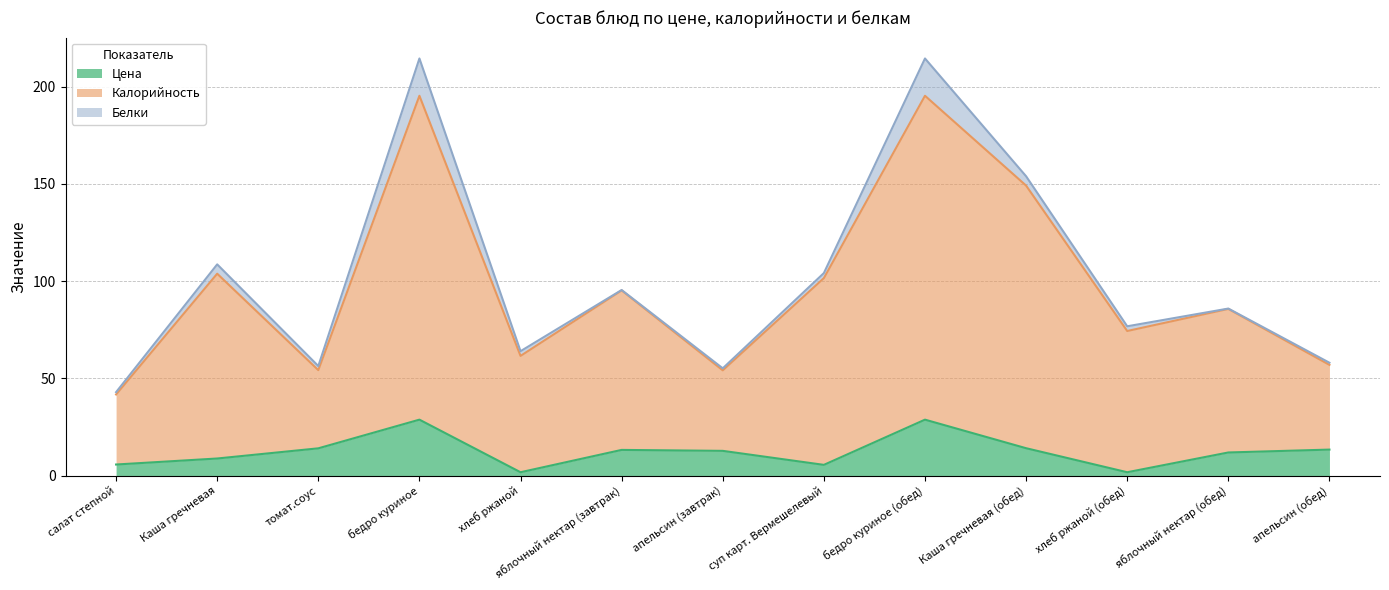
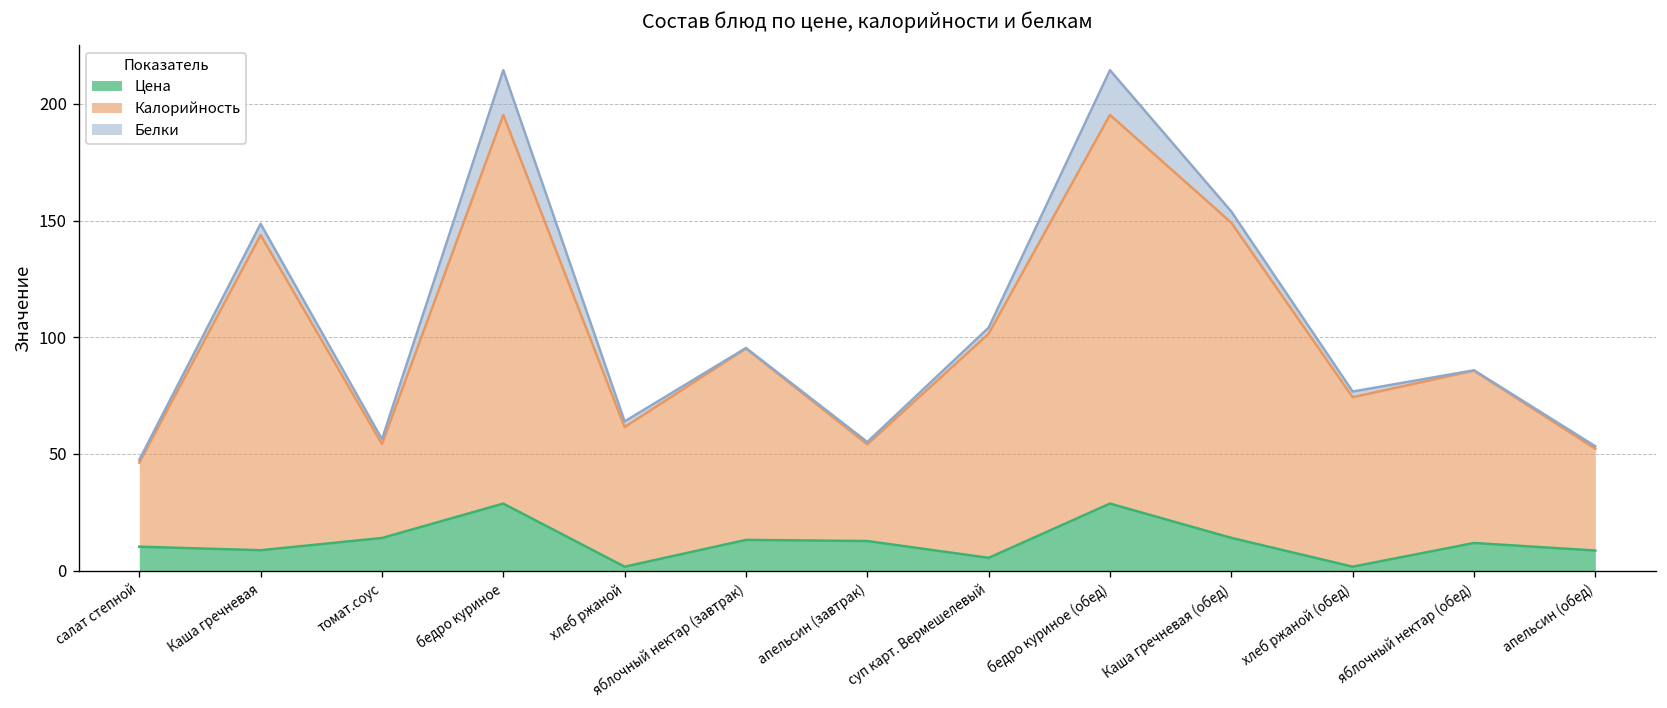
  {
    "Цена": {
-     "салат степной": 6,
+     "салат степной": 10,
      "Каша гречневая": 9,
      "томат.соус": 14,
      "бедро куриное": 29,
      "хлеб ржаной": 2,
      "яблочный нектар (завтрак)": 13,
      "апельсин (завтрак)": 13,
      "суп карт. Вермешелевый": 6,
      "бедро куриное (обед)": 29,
      "Каша гречневая (обед)": 14,
      "хлеб ржаной (обед)": 2,
      "яблочный нектар (обед)": 12,
-     "апельсин (обед)": 13
+     "апельсин (обед)": 9
    },
    "Калорийность": {
-     "Каша гречневая": 95,
+     "Каша гречневая": 135,
      "томат.соус": 40,
      "бедро куриное": 167,
      "хлеб ржаной": 60,
      "суп карт. Вермешелевый": 96,
      "бедро куриное (обед)": 167,
      "Каша гречневая (обед)": 135,
      "хлеб ржаной (обед)": 73
    },
    "Белки": {
      "Каша гречневая": 5,
      "томат.соус": 2,
      "бедро куриное": 19,
      "хлеб ржаной": 2,
      "суп карт. Вермешелевый": 3,
      "бедро куриное (обед)": 19,
      "Каша гречневая (обед)": 5,
      "хлеб ржаной (обед)": 2
    }
  }
